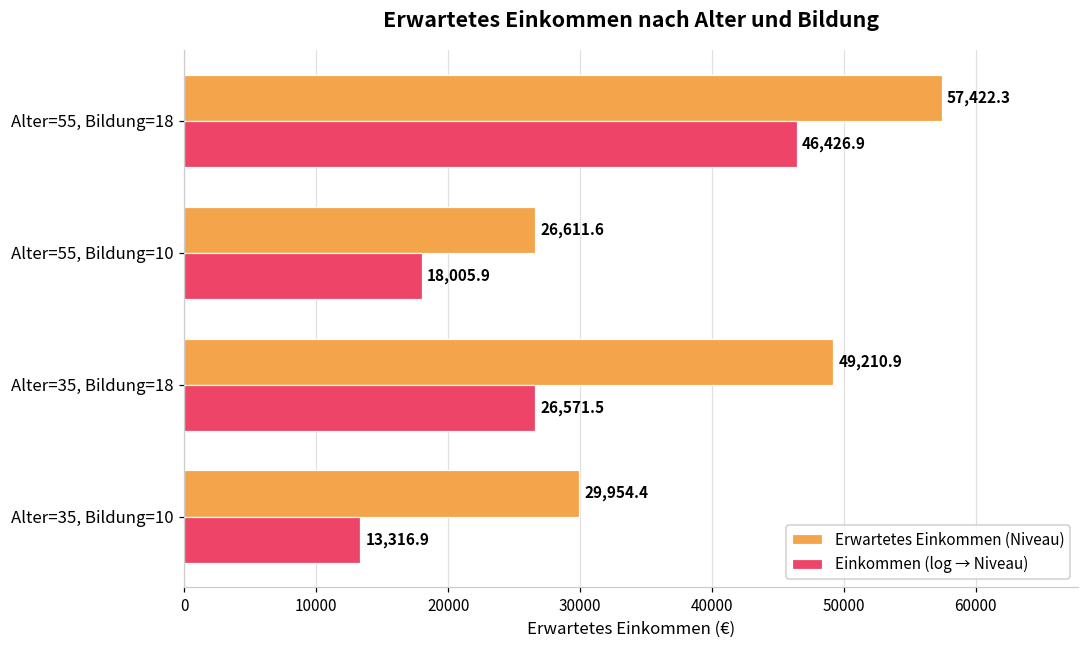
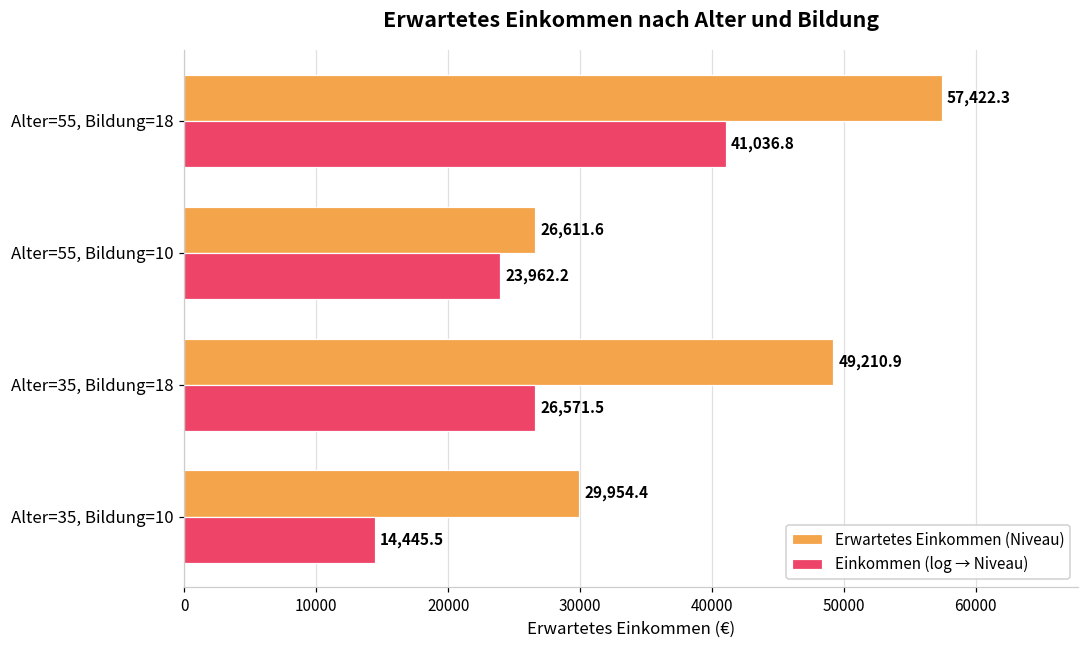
  {
    "Erwartetes Einkommen (Niveau)": {
      "Alter=55, Bildung=18": "57,422.3",
      "Alter=55, Bildung=10": "26,611.6",
      "Alter=35, Bildung=18": "49,210.9",
      "Alter=35, Bildung=10": "29,954.4"
    },
    "Einkommen (log → Niveau)": {
-     "Alter=55, Bildung=18": "46,426.9",
-     "Alter=55, Bildung=10": "18,005.9",
+     "Alter=55, Bildung=18": "41,036.8",
+     "Alter=55, Bildung=10": "23,962.2",
      "Alter=35, Bildung=18": "26,571.5",
-     "Alter=35, Bildung=10": "13,316.9"
+     "Alter=35, Bildung=10": "14,445.5"
    }
  }
